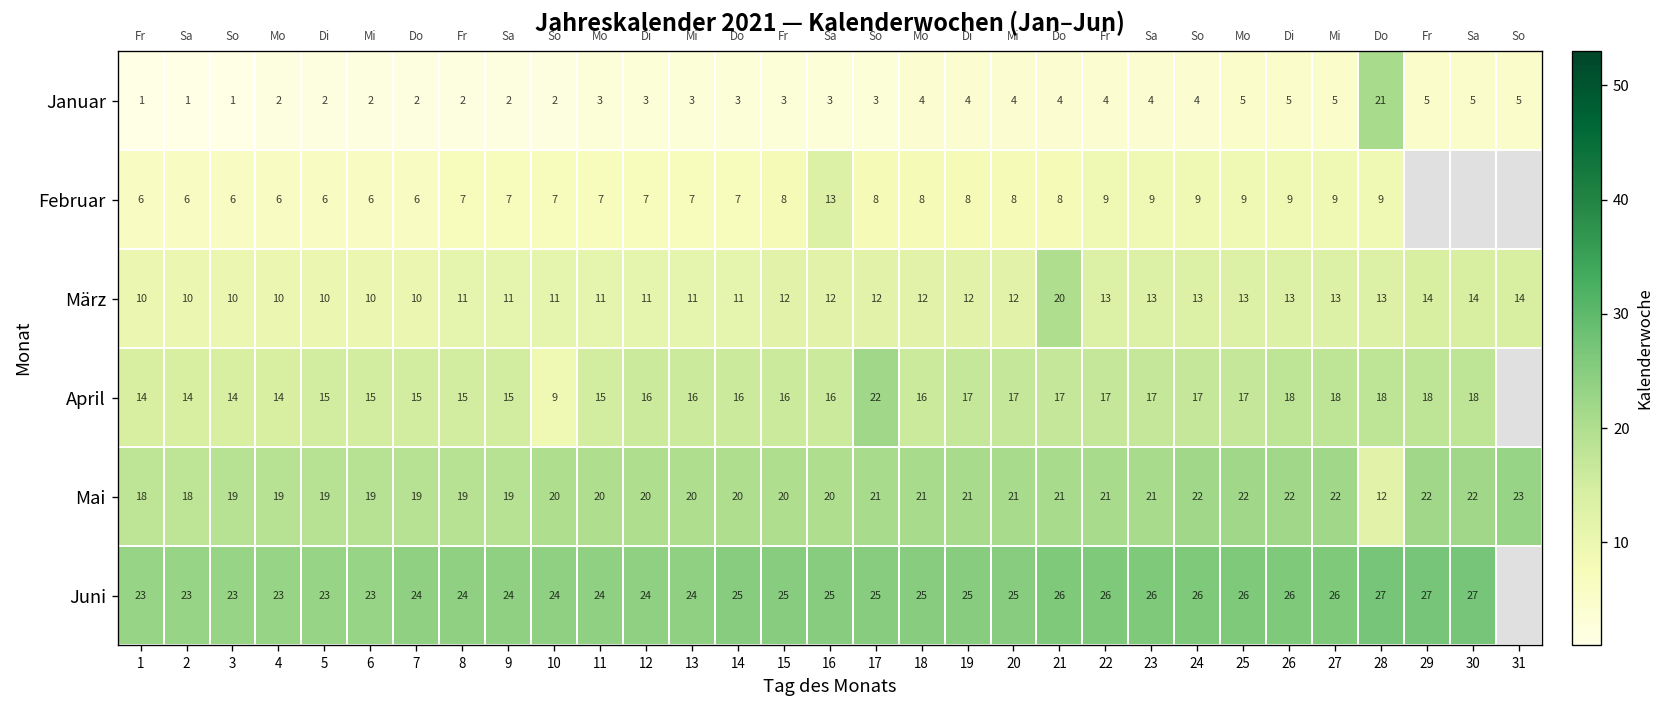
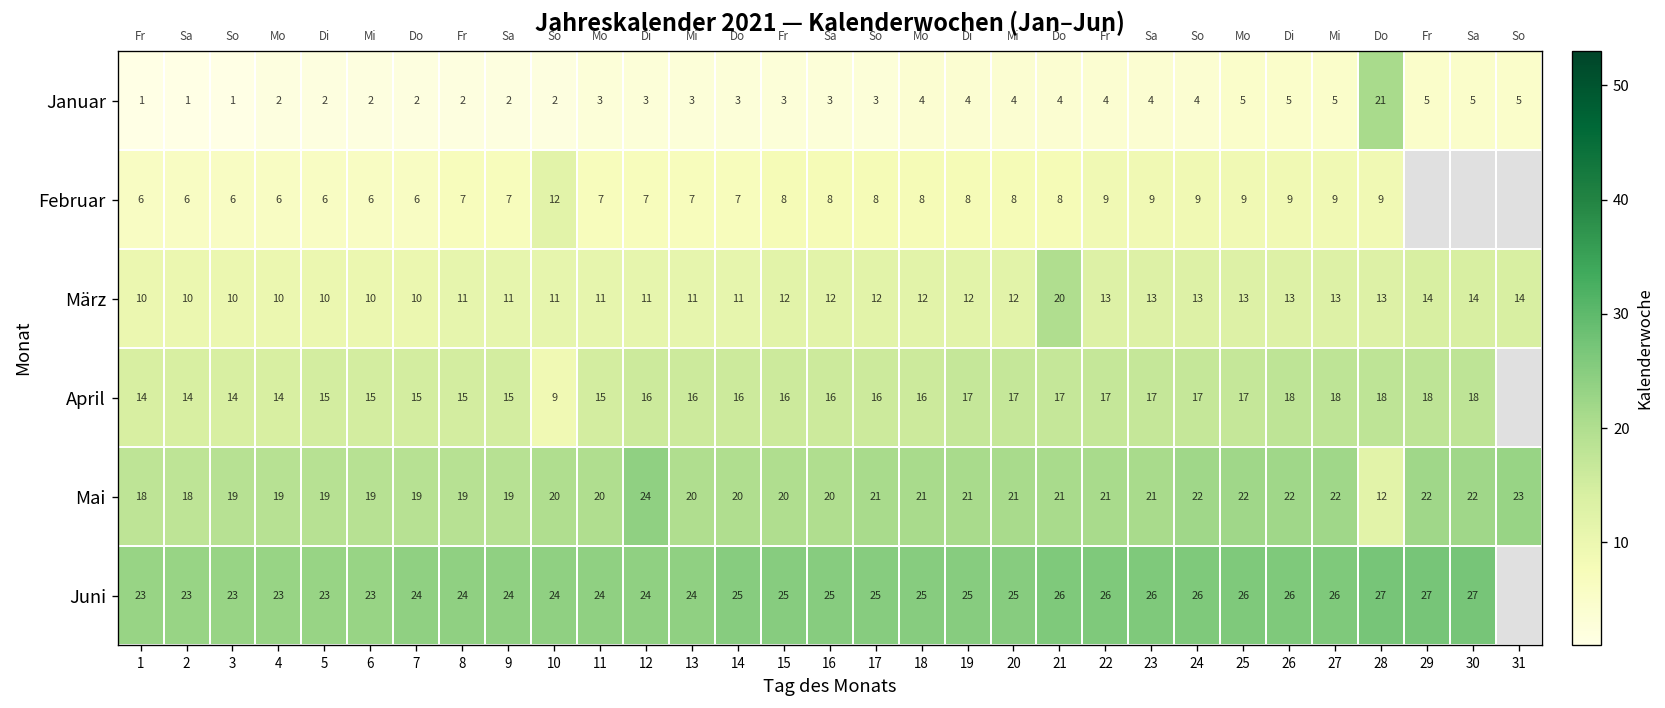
  {
    "Januar": {
      "1": 1,
      "2": 1,
      "3": 1,
      "4": 2,
      "5": 2,
      "6": 2,
      "7": 2,
      "8": 2,
      "9": 2,
      "10": 2,
      "11": 3,
      "12": 3,
      "13": 3,
      "14": 3,
      "15": 3,
      "16": 3,
      "17": 3,
      "18": 4,
      "19": 4,
      "20": 4,
      "21": 4,
      "22": 4,
      "23": 4,
      "24": 4,
      "25": 5,
      "26": 5,
      "27": 5,
      "28": 21,
      "29": 5,
      "30": 5,
      "31": 5
    },
    "Februar": {
      "1": 6,
      "2": 6,
      "3": 6,
      "4": 6,
      "5": 6,
      "6": 6,
      "7": 6,
      "8": 7,
      "9": 7,
-     "10": 7,
+     "10": 12,
      "11": 7,
      "12": 7,
      "13": 7,
      "14": 7,
      "15": 8,
-     "16": 13,
+     "16": 8,
      "17": 8,
      "18": 8,
      "19": 8,
      "20": 8,
      "21": 8,
      "22": 9,
      "23": 9,
      "24": 9,
      "25": 9,
      "26": 9,
      "27": 9,
      "28": 9
    },
    "März": {
      "1": 10,
      "2": 10,
      "3": 10,
      "4": 10,
      "5": 10,
      "6": 10,
      "7": 10,
      "8": 11,
      "9": 11,
      "10": 11,
      "11": 11,
      "12": 11,
      "13": 11,
      "14": 11,
      "15": 12,
      "16": 12,
      "17": 12,
      "18": 12,
      "19": 12,
      "20": 12,
      "21": 20,
      "22": 13,
      "23": 13,
      "24": 13,
      "25": 13,
      "26": 13,
      "27": 13,
      "28": 13,
      "29": 14,
      "30": 14,
      "31": 14
    },
    "April": {
      "1": 14,
      "2": 14,
      "3": 14,
      "4": 14,
      "5": 15,
      "6": 15,
      "7": 15,
      "8": 15,
      "9": 15,
      "10": 9,
      "11": 15,
      "12": 16,
      "13": 16,
      "14": 16,
      "15": 16,
      "16": 16,
-     "17": 22,
+     "17": 16,
      "18": 16,
      "19": 17,
      "20": 17,
      "21": 17,
      "22": 17,
      "23": 17,
      "24": 17,
      "25": 17,
      "26": 18,
      "27": 18,
      "28": 18,
      "29": 18,
      "30": 18
    },
    "Mai": {
      "1": 18,
      "2": 18,
      "3": 19,
      "4": 19,
      "5": 19,
      "6": 19,
      "7": 19,
      "8": 19,
      "9": 19,
      "10": 20,
      "11": 20,
-     "12": 20,
+     "12": 24,
      "13": 20,
      "14": 20,
      "15": 20,
      "16": 20,
      "17": 21,
      "18": 21,
      "19": 21,
      "20": 21,
      "21": 21,
      "22": 21,
      "23": 21,
      "24": 22,
      "25": 22,
      "26": 22,
      "27": 22,
      "28": 12,
      "29": 22,
      "30": 22,
      "31": 23
    },
    "Juni": {
      "1": 23,
      "2": 23,
      "3": 23,
      "4": 23,
      "5": 23,
      "6": 23,
      "7": 24,
      "8": 24,
      "9": 24,
      "10": 24,
      "11": 24,
      "12": 24,
      "13": 24,
      "14": 25,
      "15": 25,
      "16": 25,
      "17": 25,
      "18": 25,
      "19": 25,
      "20": 25,
      "21": 26,
      "22": 26,
      "23": 26,
      "24": 26,
      "25": 26,
      "26": 26,
      "27": 26,
      "28": 27,
      "29": 27,
      "30": 27
    }
  }
